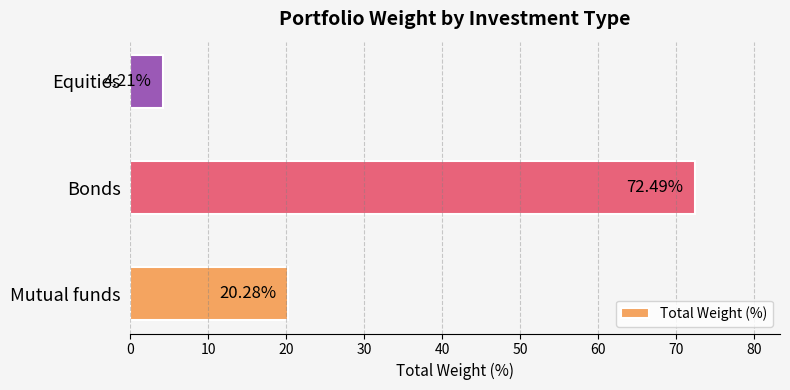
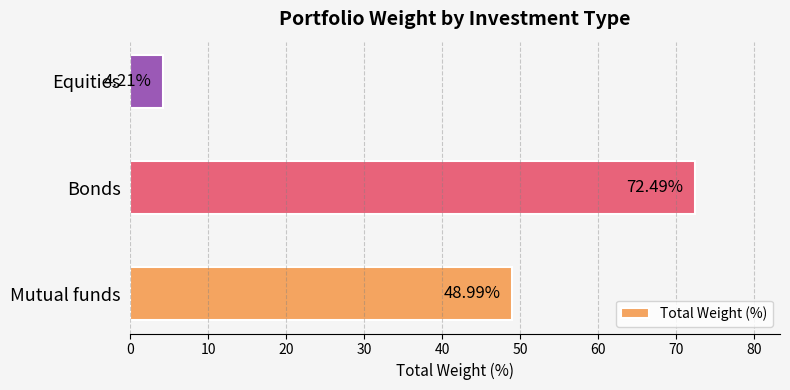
  {
    "Equities": "4.21%",
    "Bonds": "72.49%",
-   "Mutual funds": "20.28%"
+   "Mutual funds": "48.99%"
  }
